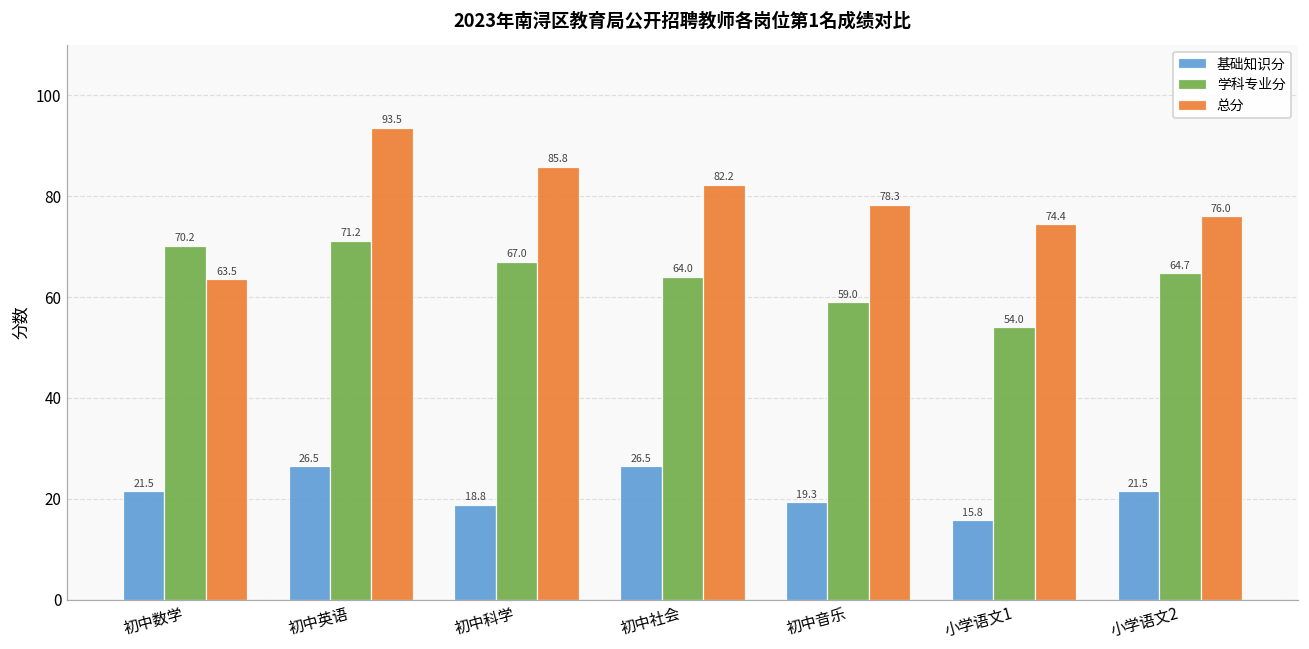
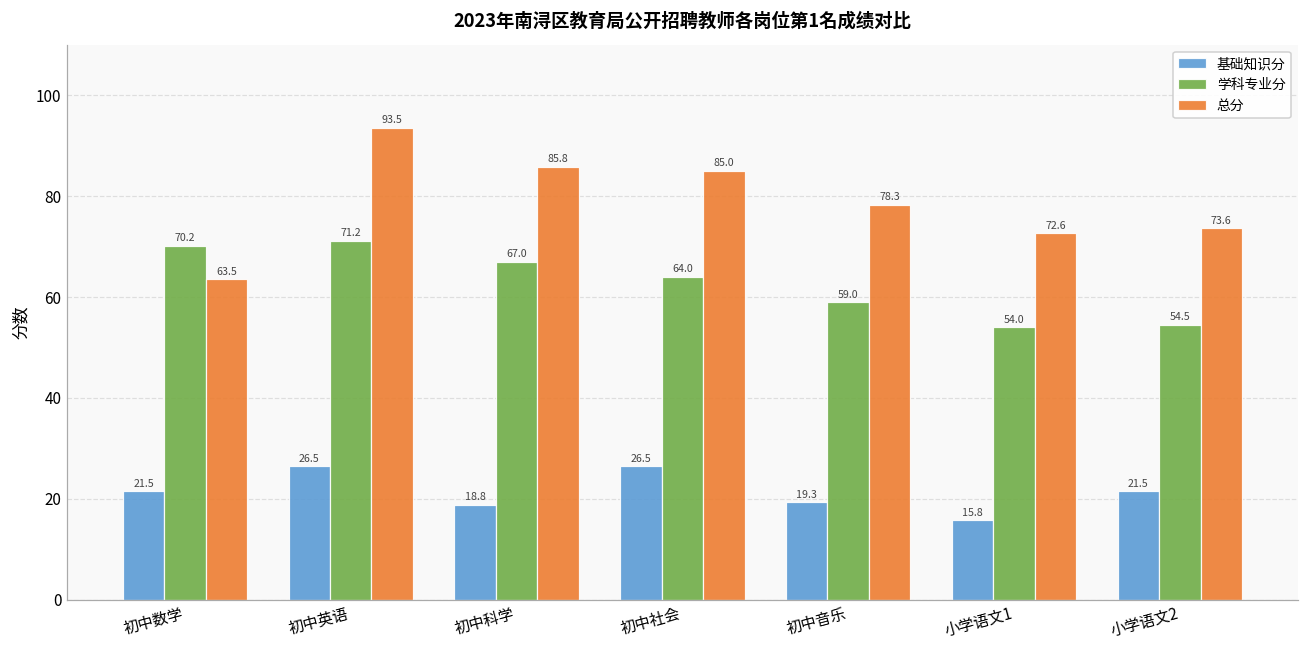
  {
    "基础知识分": {
      "初中数学": 21.5,
      "初中英语": 26.5,
      "初中科学": 18.8,
      "初中社会": 26.5,
      "初中音乐": 19.3,
      "小学语文1": 15.8,
      "小学语文2": 21.5
    },
    "学科专业分": {
      "初中数学": 70.2,
      "初中英语": 71.2,
      "初中科学": 67.0,
      "初中社会": 64.0,
      "初中音乐": 59.0,
      "小学语文1": 54.0,
-     "小学语文2": 64.7
+     "小学语文2": 54.5
    },
    "总分": {
      "初中数学": 63.5,
      "初中英语": 93.5,
      "初中科学": 85.8,
-     "初中社会": 82.2,
+     "初中社会": 85.0,
      "初中音乐": 78.3,
-     "小学语文1": 74.4,
-     "小学语文2": 76.0
+     "小学语文1": 72.6,
+     "小学语文2": 73.6
    }
  }
